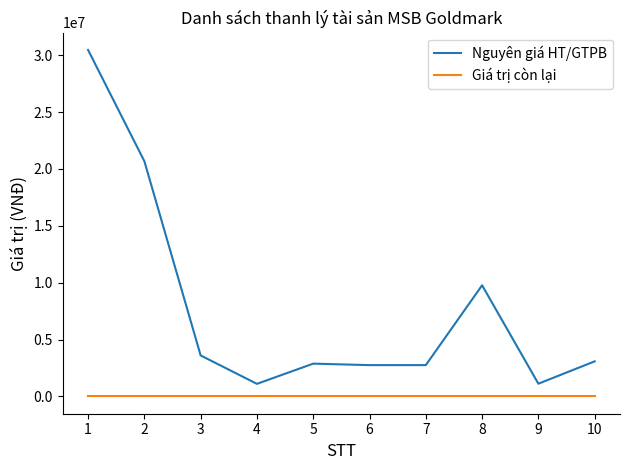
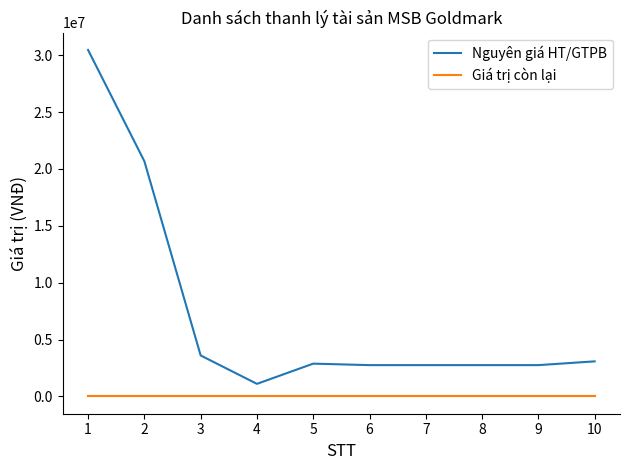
  {
    "Nguyên giá HT/GTPB": {
      "1": 30500000,
      "2": 20700000,
      "3": 3600000,
      "4": 1100000,
      "5": 2900000,
      "6": 2800000,
      "7": 2800000,
-     "8": 9800000,
-     "9": 1100000,
+     "8": 2800000,
+     "9": 2800000,
      "10": 3100000
    },
    "Giá trị còn lại": {
      "1": 0,
      "2": 0,
      "3": 0,
      "4": 0,
      "5": 0,
      "6": 0,
      "7": 0,
      "8": 0,
      "9": 0,
      "10": 0
    }
  }
